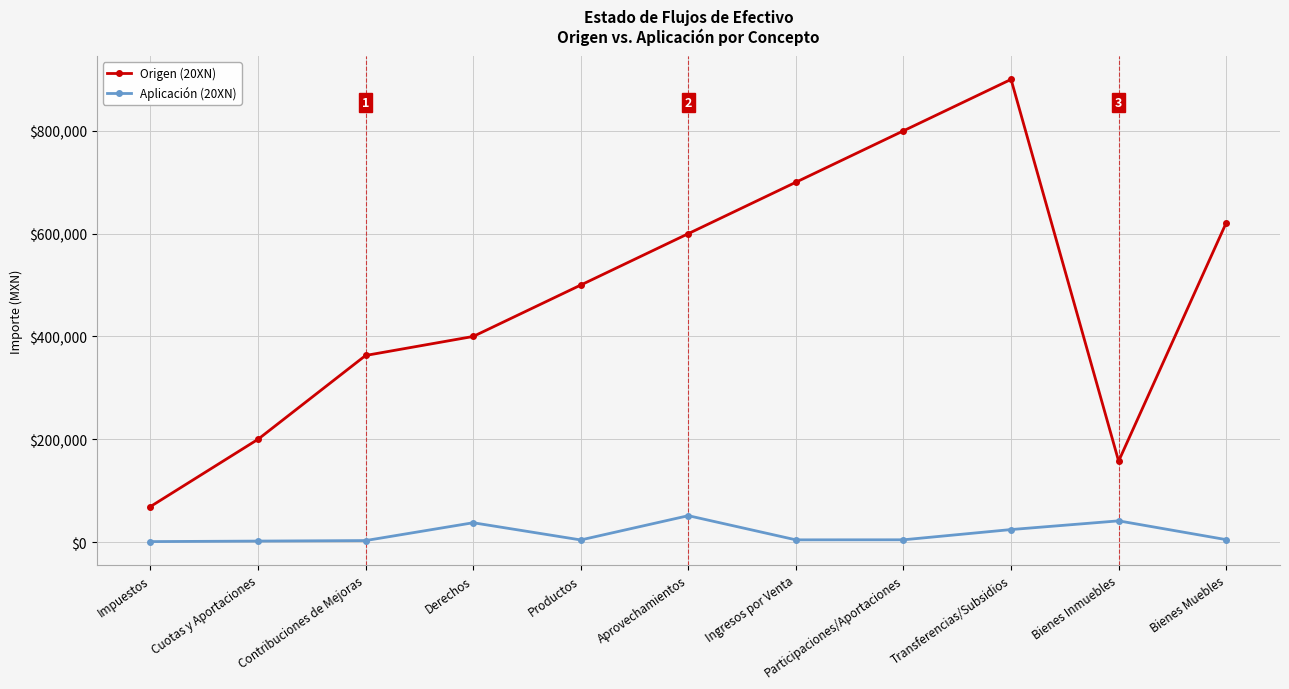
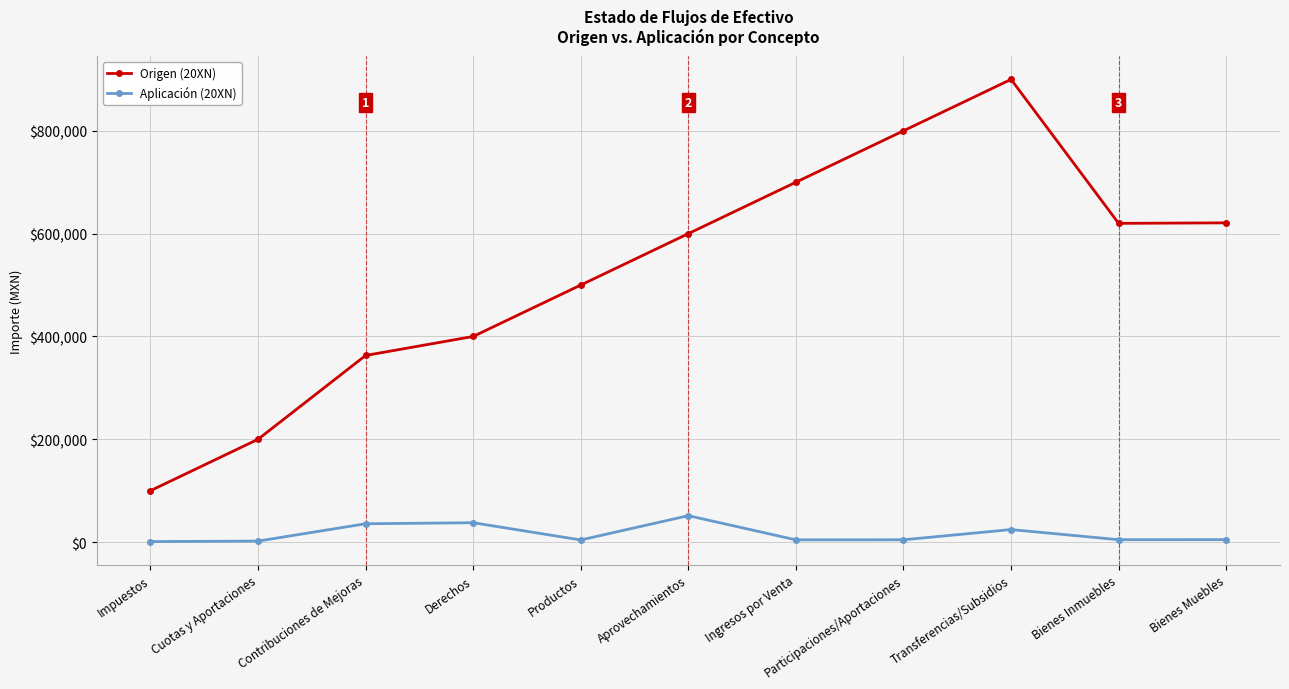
  {
    "Origen (20XN)": {
-     "Impuestos": "$70,000",
+     "Impuestos": "$100,000",
      "Cuotas y Aportaciones": "$200,000",
      "Contribuciones de Mejoras": "$360,000",
      "Derechos": "$400,000",
      "Productos": "$500,000",
      "Aprovechamientos": "$600,000",
      "Ingresos por Venta": "$700,000",
      "Participaciones/Aportaciones": "$800,000",
      "Transferencias/Subsidios": "$900,000",
-     "Bienes Inmuebles": "$160,000",
+     "Bienes Inmuebles": "$620,000",
      "Bienes Muebles": "$620,000"
    },
    "Aplicación (20XN)": {
      "Impuestos": "$0",
      "Cuotas y Aportaciones": "$0",
-     "Contribuciones de Mejoras": "$0",
+     "Contribuciones de Mejoras": "$40,000",
      "Derechos": "$40,000",
      "Productos": "$0",
      "Aprovechamientos": "$50,000",
      "Ingresos por Venta": "$0",
      "Participaciones/Aportaciones": "$0",
      "Transferencias/Subsidios": "$20,000",
-     "Bienes Inmuebles": "$40,000",
+     "Bienes Inmuebles": "$0",
      "Bienes Muebles": "$0"
    }
  }
